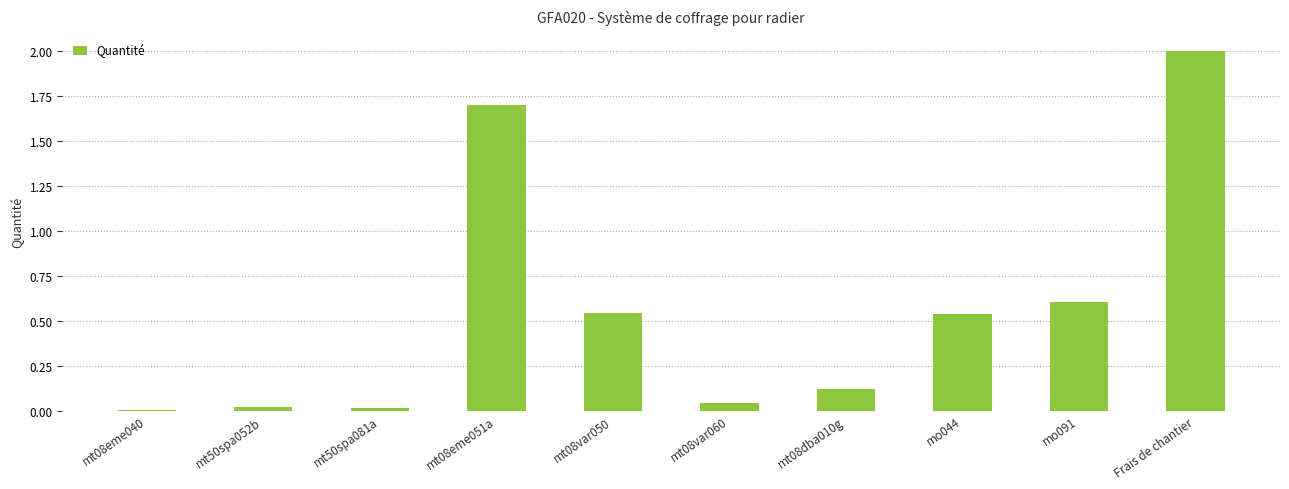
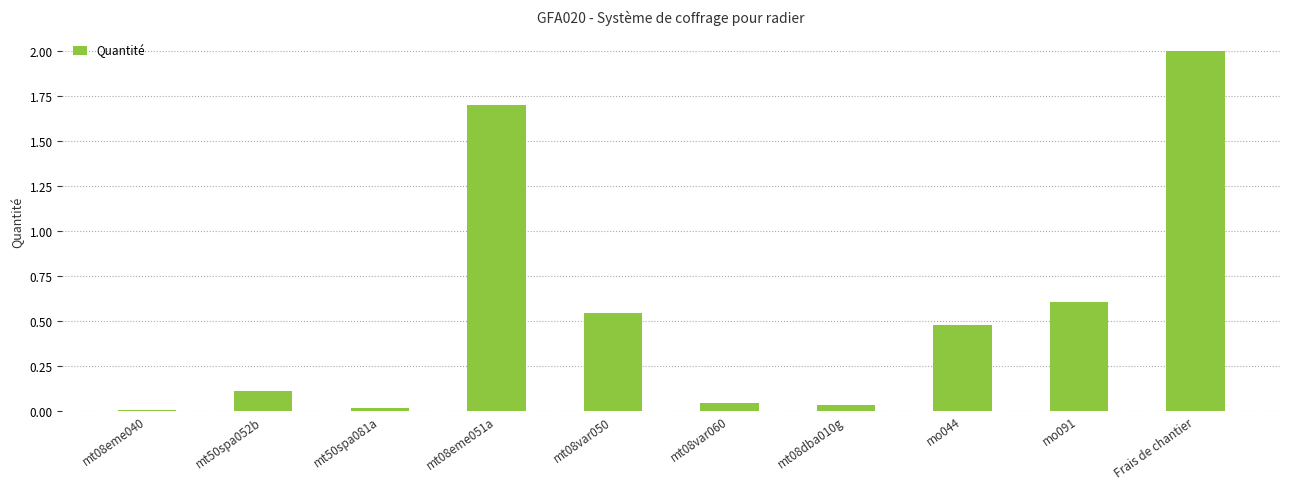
  {
-   "mt50spa052b": 0.02,
+   "mt50spa052b": 0.11,
    "mt08eme051a": 1.70,
    "mt08var050": 0.54,
    "mt08var060": 0.04,
-   "mt08dba010g": 0.12,
-   "mo044": 0.54,
+   "mt08dba010g": 0.03,
+   "mo044": 0.48,
    "mo091": 0.60,
    "Frais de chantier": 2.00
  }
